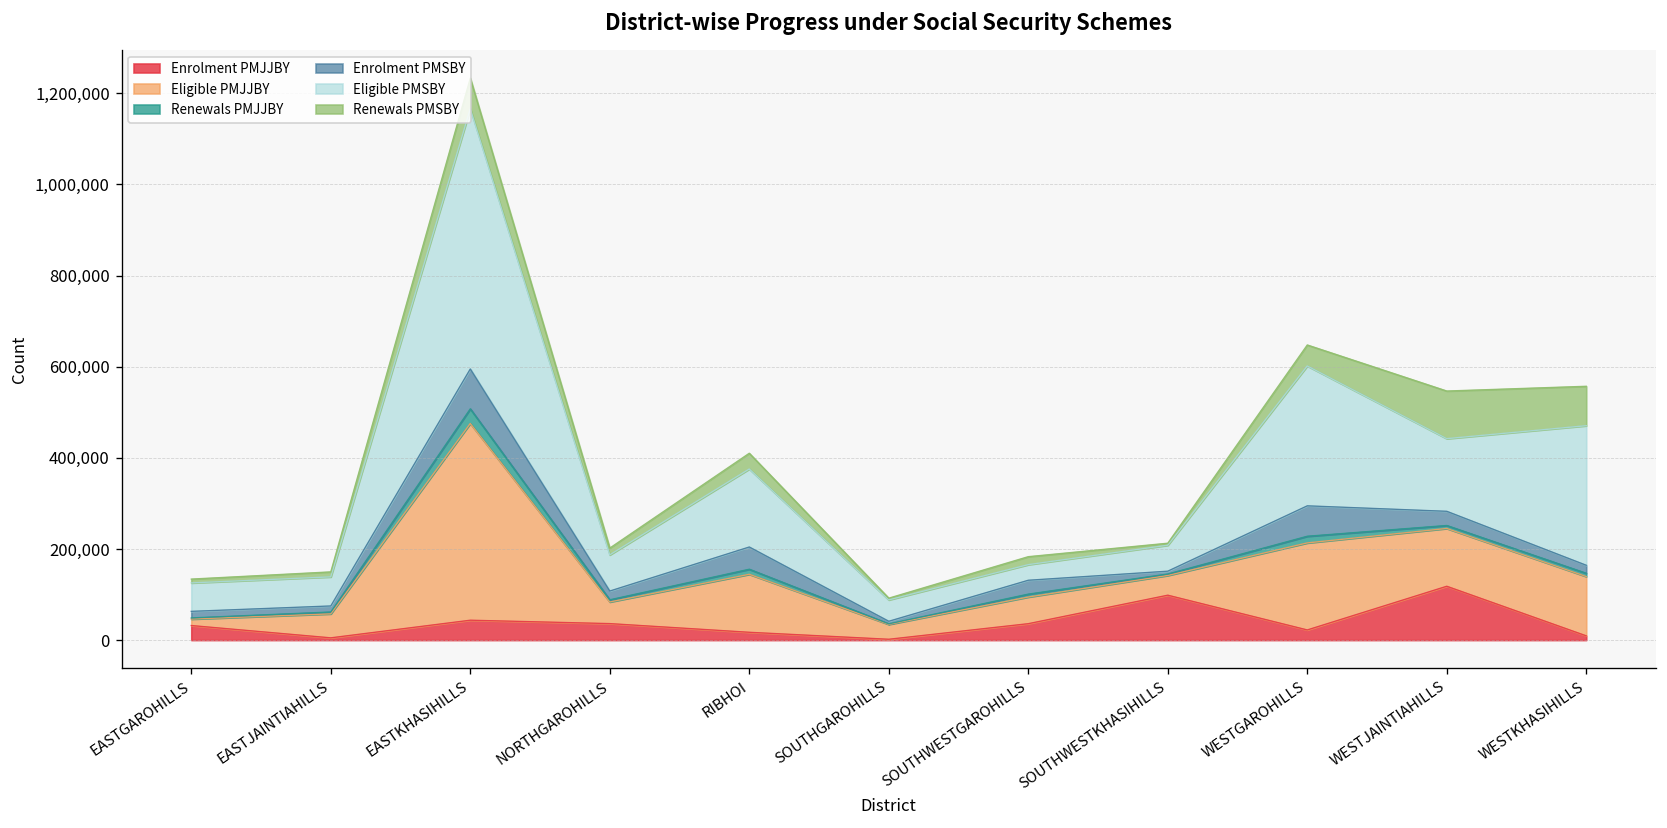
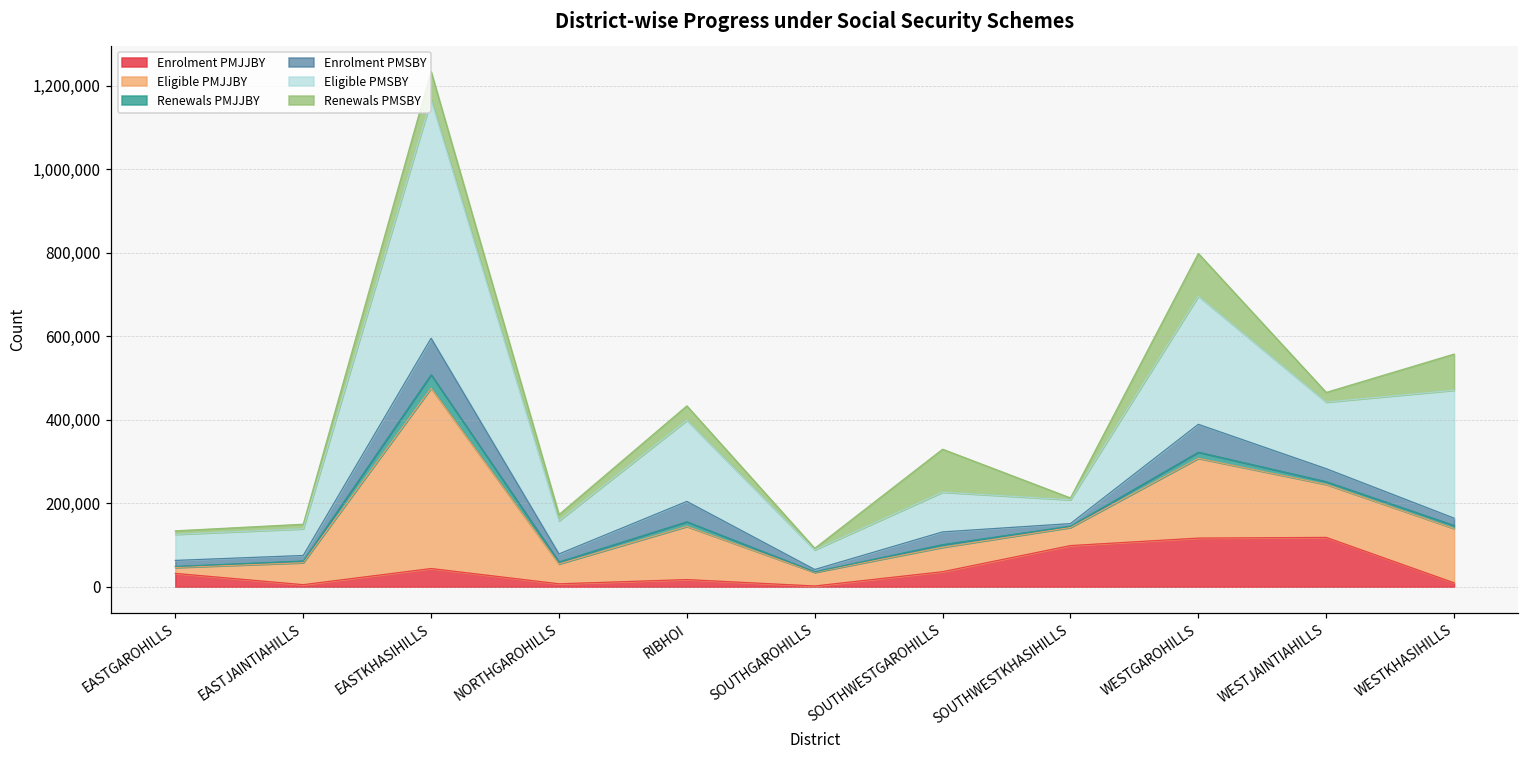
  {
    "Enrolment PMJJBY": {
      "EASTGAROHILLS": "30,000",
      "EASTJAINTIAHILLS": "0",
      "EASTKHASIHILLS": "40,000",
-     "NORTHGAROHILLS": "40,000",
+     "NORTHGAROHILLS": "10,000",
      "RIBHOI": "20,000",
      "SOUTHGAROHILLS": "0",
      "SOUTHWESTGAROHILLS": "40,000",
      "SOUTHWESTKHASIHILLS": "100,000",
-     "WESTGAROHILLS": "20,000",
+     "WESTGAROHILLS": "120,000",
      "WESTJAINTIAHILLS": "120,000",
      "WESTKHASIHILLS": "10,000"
    },
    "Eligible PMJJBY": {
      "EASTKHASIHILLS": "430,000",
      "RIBHOI": "130,000",
      "WESTGAROHILLS": "190,000",
      "WESTKHASIHILLS": "130,000"
    },
    "Eligible PMSBY": {
      "EASTGAROHILLS": "60,000",
      "EASTJAINTIAHILLS": "60,000",
      "EASTKHASIHILLS": "570,000",
      "NORTHGAROHILLS": "80,000",
-     "RIBHOI": "170,000",
-     "SOUTHWESTGAROHILLS": "30,000",
+     "RIBHOI": "190,000",
+     "SOUTHWESTGAROHILLS": "100,000",
      "WESTGAROHILLS": "310,000",
      "WESTJAINTIAHILLS": "160,000",
      "WESTKHASIHILLS": "310,000"
    },
    "Renewals PMSBY": {
      "EASTGAROHILLS": "10,000",
      "EASTJAINTIAHILLS": "10,000",
      "EASTKHASIHILLS": "70,000",
      "NORTHGAROHILLS": "10,000",
      "RIBHOI": "30,000",
-     "SOUTHWESTGAROHILLS": "20,000",
-     "WESTGAROHILLS": "50,000",
-     "WESTJAINTIAHILLS": "100,000",
+     "SOUTHWESTGAROHILLS": "100,000",
+     "WESTGAROHILLS": "100,000",
+     "WESTJAINTIAHILLS": "20,000",
      "WESTKHASIHILLS": "90,000"
    }
  }
